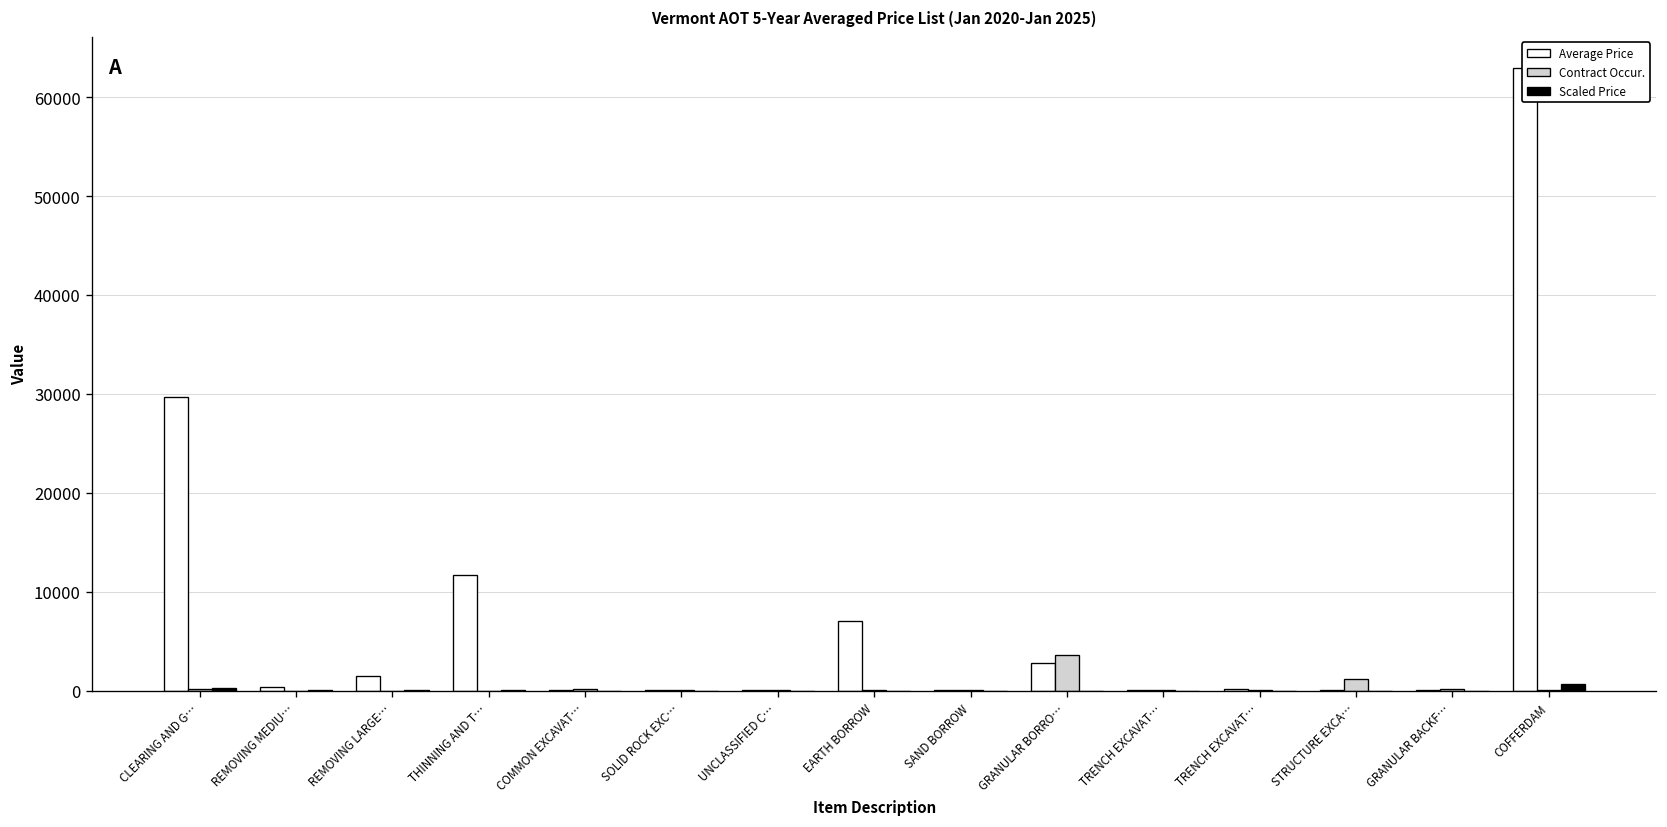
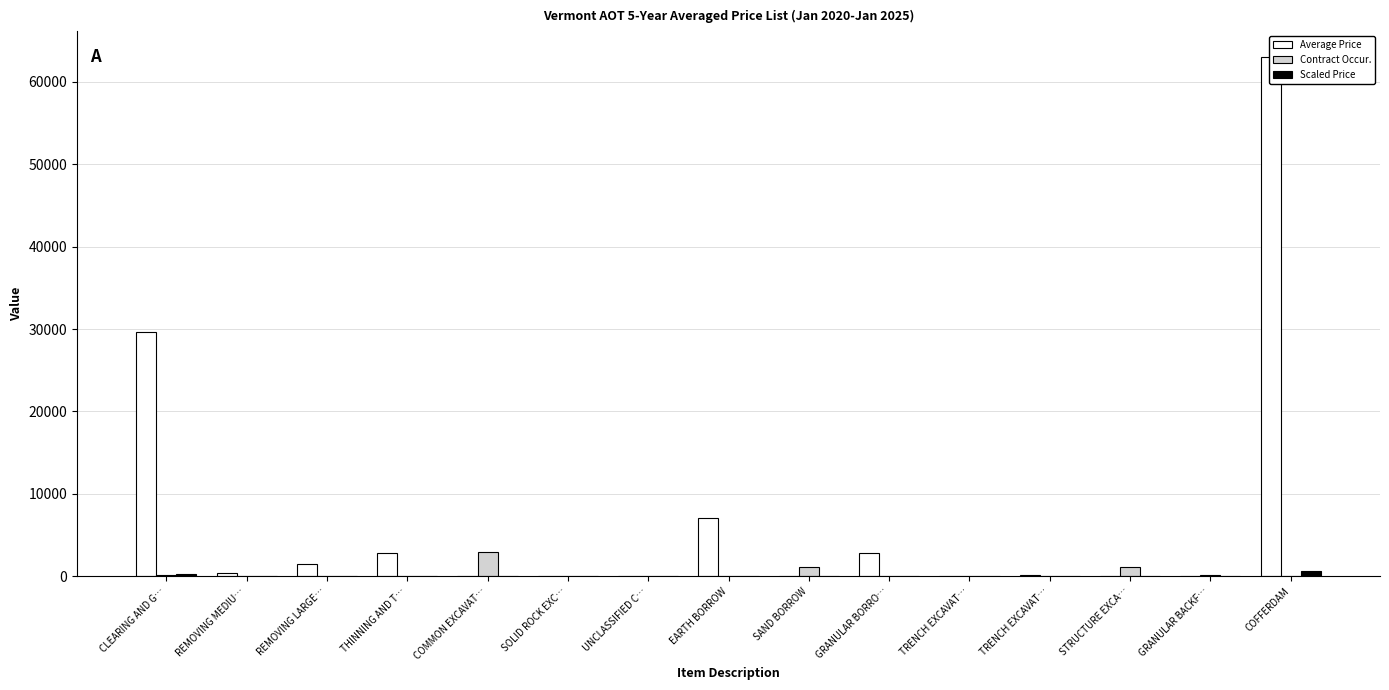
  {
    "Average Price": {
      "CLEARING AND G…": 30000,
      "REMOVING MEDIU…": 0,
      "REMOVING LARGE…": 1000,
-     "THINNING AND T…": 12000,
+     "THINNING AND T…": 3000,
      "EARTH BORROW": 7000,
      "GRANULAR BORRO…": 3000
    },
    "Contract Occur.": {
-     "COMMON EXCAVAT…": 0,
-     "SAND BORROW": 0,
-     "GRANULAR BORRO…": 4000,
+     "COMMON EXCAVAT…": 3000,
+     "SAND BORROW": 1000,
+     "GRANULAR BORRO…": 0,
      "STRUCTURE EXCA…": 1000
    },
    "Scaled Price": {
      "COFFERDAM": 1000
    }
  }
